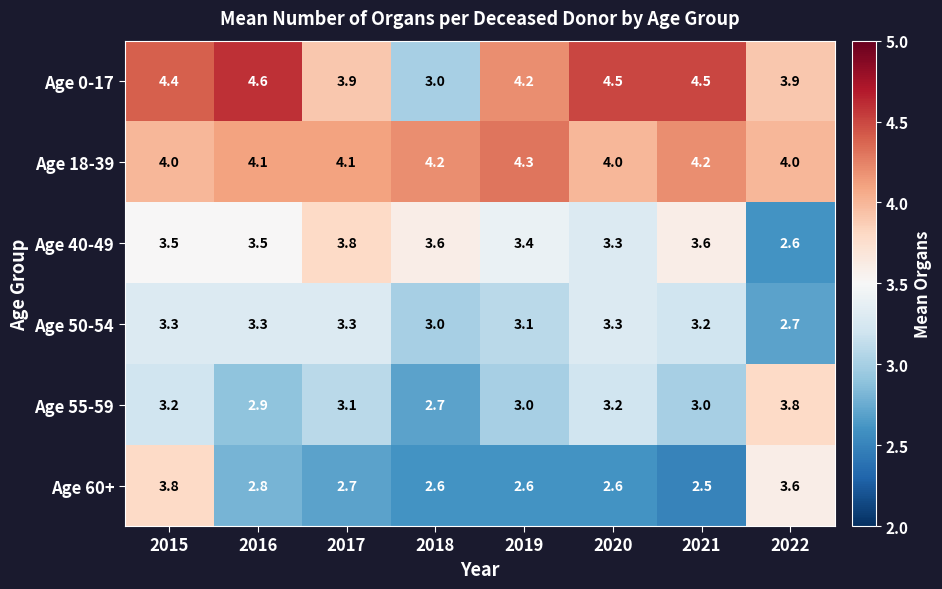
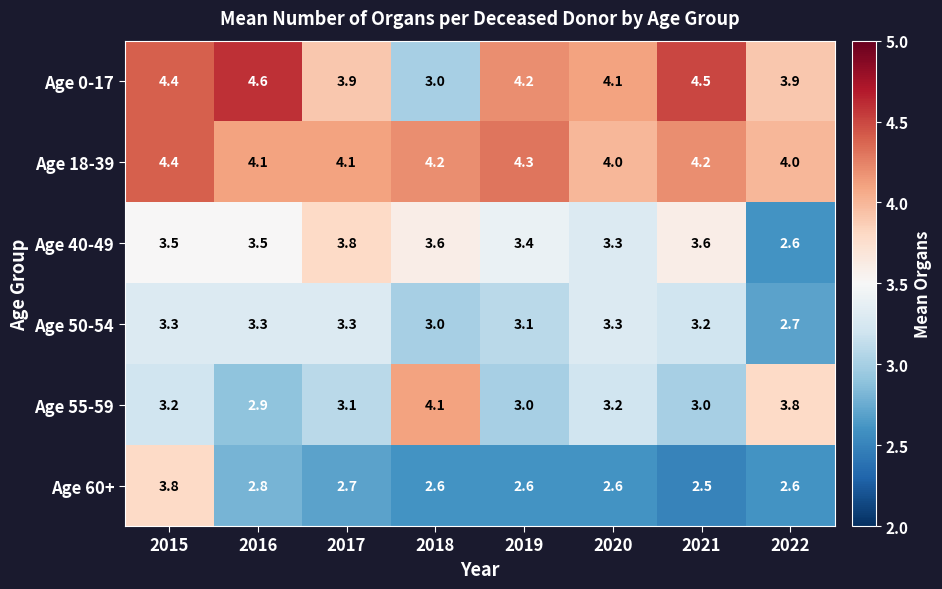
  {
    "Age 0-17": {
      "2015": 4.4,
      "2016": 4.6,
      "2017": 3.9,
      "2018": 3.0,
      "2019": 4.2,
-     "2020": 4.5,
+     "2020": 4.1,
      "2021": 4.5,
      "2022": 3.9
    },
    "Age 18-39": {
-     "2015": 4.0,
+     "2015": 4.4,
      "2016": 4.1,
      "2017": 4.1,
      "2018": 4.2,
      "2019": 4.3,
      "2020": 4.0,
      "2021": 4.2,
      "2022": 4.0
    },
    "Age 40-49": {
      "2015": 3.5,
      "2016": 3.5,
      "2017": 3.8,
      "2018": 3.6,
      "2019": 3.4,
      "2020": 3.3,
      "2021": 3.6,
      "2022": 2.6
    },
    "Age 50-54": {
      "2015": 3.3,
      "2016": 3.3,
      "2017": 3.3,
      "2018": 3.0,
      "2019": 3.1,
      "2020": 3.3,
      "2021": 3.2,
      "2022": 2.7
    },
    "Age 55-59": {
      "2015": 3.2,
      "2016": 2.9,
      "2017": 3.1,
-     "2018": 2.7,
+     "2018": 4.1,
      "2019": 3.0,
      "2020": 3.2,
      "2021": 3.0,
      "2022": 3.8
    },
    "Age 60+": {
      "2015": 3.8,
      "2016": 2.8,
      "2017": 2.7,
      "2018": 2.6,
      "2019": 2.6,
      "2020": 2.6,
      "2021": 2.5,
-     "2022": 3.6
+     "2022": 2.6
    }
  }
